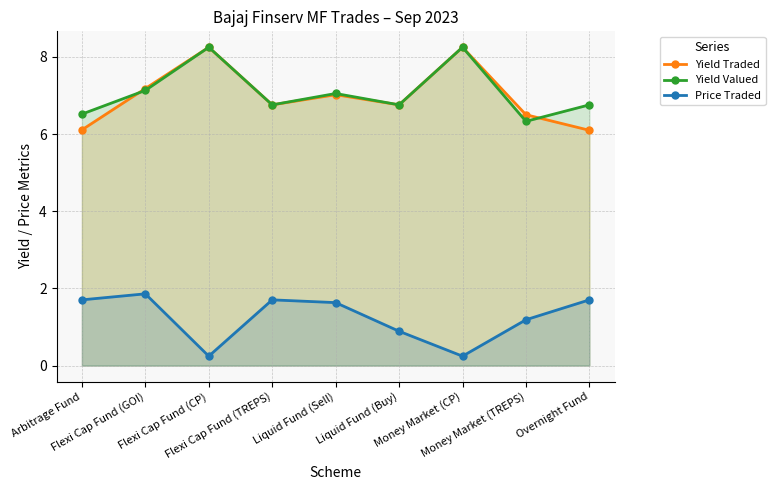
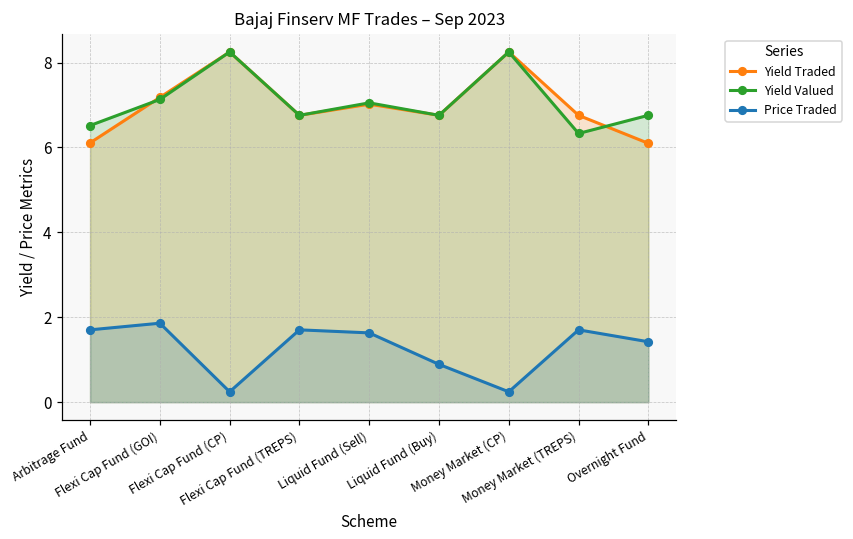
  {
    "Yield Traded": {
      "Arbitrage Fund": 6.1,
-     "Money Market (TREPS)": 6.5,
+     "Money Market (TREPS)": 6.8,
      "Overnight Fund": 6.1
    },
    "Yield Valued": {
      "Arbitrage Fund": 6.5,
      "Money Market (TREPS)": 6.3,
      "Overnight Fund": 6.8
    },
    "Price Traded": {
      "Arbitrage Fund": 1.7,
      "Flexi Cap Fund (GOI)": 1.9,
      "Flexi Cap Fund (CP)": 0.2,
      "Flexi Cap Fund (TREPS)": 1.7,
      "Liquid Fund (Sell)": 1.6,
      "Liquid Fund (Buy)": 0.9,
      "Money Market (CP)": 0.2,
-     "Money Market (TREPS)": 1.2,
-     "Overnight Fund": 1.7
+     "Money Market (TREPS)": 1.7,
+     "Overnight Fund": 1.4
    }
  }
